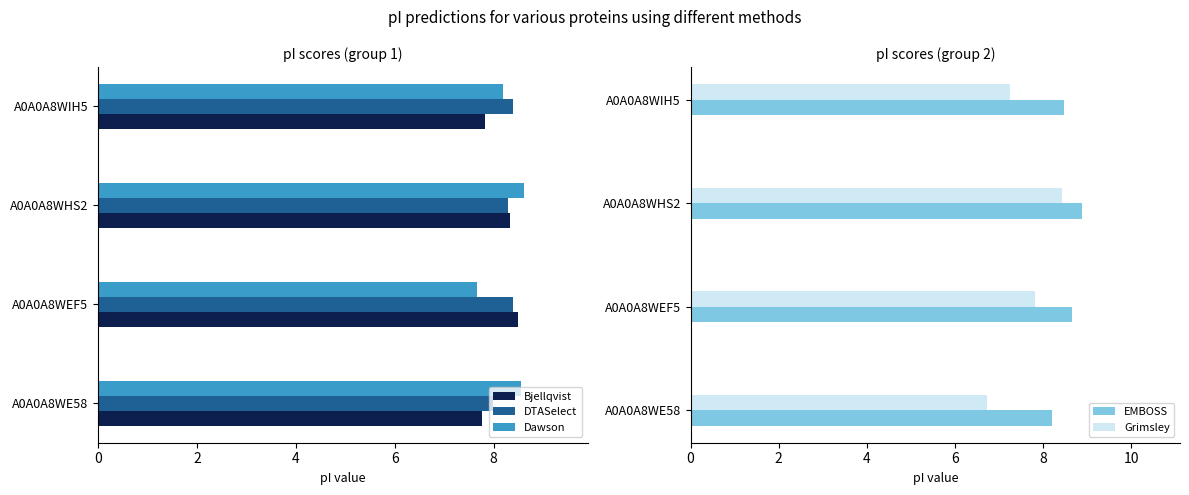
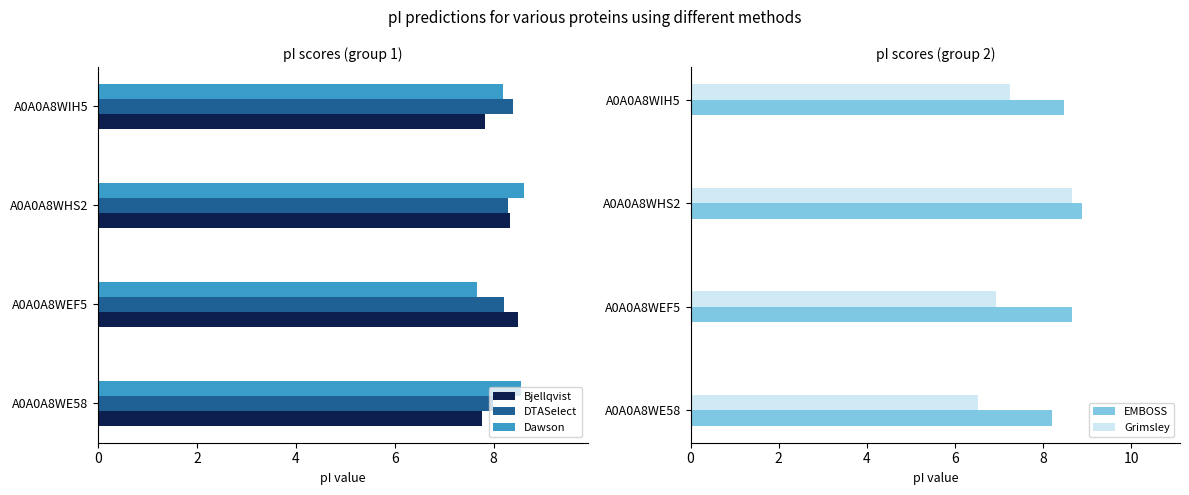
  {
    "pI scores (group 1)": {
      "Bjellqvist": {
        "A0A0A8WIH5": 7.8,
        "A0A0A8WHS2": 8.3,
        "A0A0A8WEF5": 8.5,
        "A0A0A8WE58": 7.8
      },
      "DTASelect": {
        "A0A0A8WIH5": 8.4,
        "A0A0A8WHS2": 8.3,
-       "A0A0A8WEF5": 8.4
+       "A0A0A8WEF5": 8.2
      },
      "Dawson": {
        "A0A0A8WIH5": 8.2,
        "A0A0A8WHS2": 8.6,
        "A0A0A8WEF5": 7.7
      }
    },
    "pI scores (group 2)": {
      "EMBOSS": {
        "A0A0A8WIH5": 8.5,
        "A0A0A8WHS2": 8.9,
        "A0A0A8WEF5": 8.7,
        "A0A0A8WE58": 8.2
      },
      "Grimsley": {
        "A0A0A8WIH5": 7.2,
-       "A0A0A8WHS2": 8.4,
-       "A0A0A8WEF5": 7.8,
-       "A0A0A8WE58": 6.7
+       "A0A0A8WHS2": 8.7,
+       "A0A0A8WEF5": 6.9,
+       "A0A0A8WE58": 6.5
      }
    }
  }
